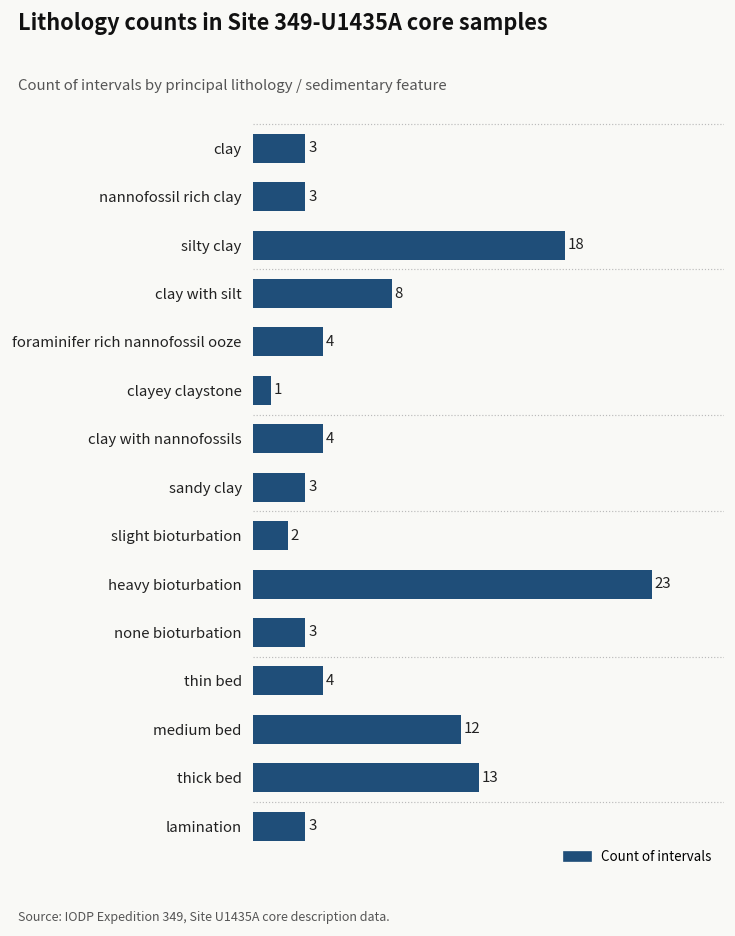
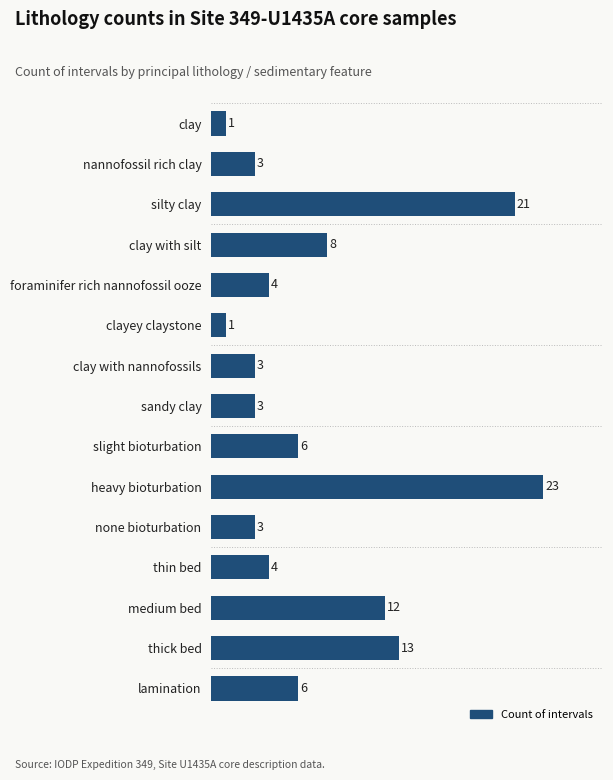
  {
-   "clay": 3,
+   "clay": 1,
    "nannofossil rich clay": 3,
-   "silty clay": 18,
+   "silty clay": 21,
    "clay with silt": 8,
    "foraminifer rich nannofossil ooze": 4,
    "clayey claystone": 1,
-   "clay with nannofossils": 4,
+   "clay with nannofossils": 3,
    "sandy clay": 3,
-   "slight bioturbation": 2,
+   "slight bioturbation": 6,
    "heavy bioturbation": 23,
    "none bioturbation": 3,
    "thin bed": 4,
    "medium bed": 12,
    "thick bed": 13,
-   "lamination": 3
+   "lamination": 6
  }
